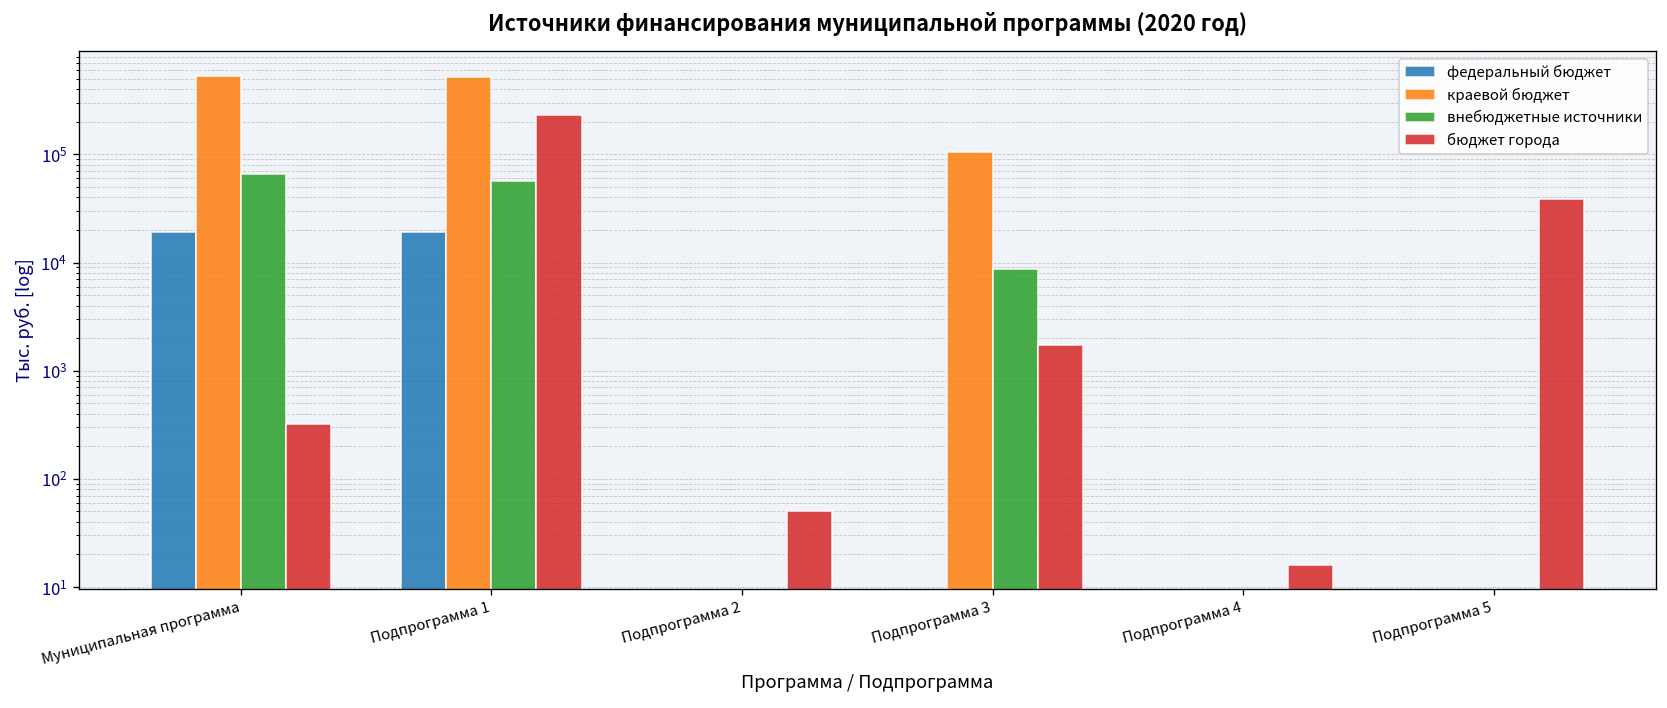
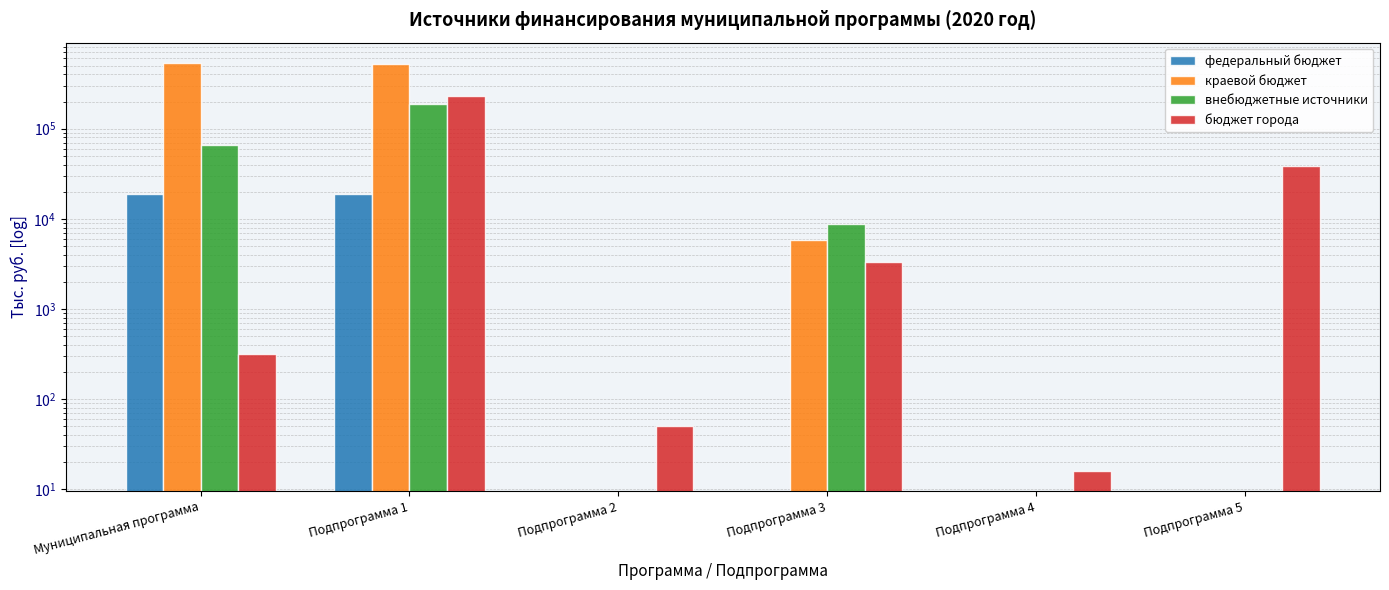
  {
    "федеральный бюджет": {
      "Муниципальная программа": 19000,
      "Подпрограмма 1": 19000
    },
    "краевой бюджет": {
      "Муниципальная программа": 500000,
      "Подпрограмма 1": 500000,
-     "Подпрограмма 3": 100000
+     "Подпрограмма 3": 6000
    },
    "внебюджетные источники": {
      "Муниципальная программа": 70000,
-     "Подпрограмма 1": 60000,
+     "Подпрограмма 1": 190000,
      "Подпрограмма 3": 9000
    },
    "бюджет города": {
      "Муниципальная программа": 320,
      "Подпрограмма 1": 230000,
      "Подпрограмма 2": 50,
-     "Подпрограмма 3": 1700,
+     "Подпрограмма 3": 3300,
      "Подпрограмма 4": 16,
      "Подпрограмма 5": 39000
    }
  }
